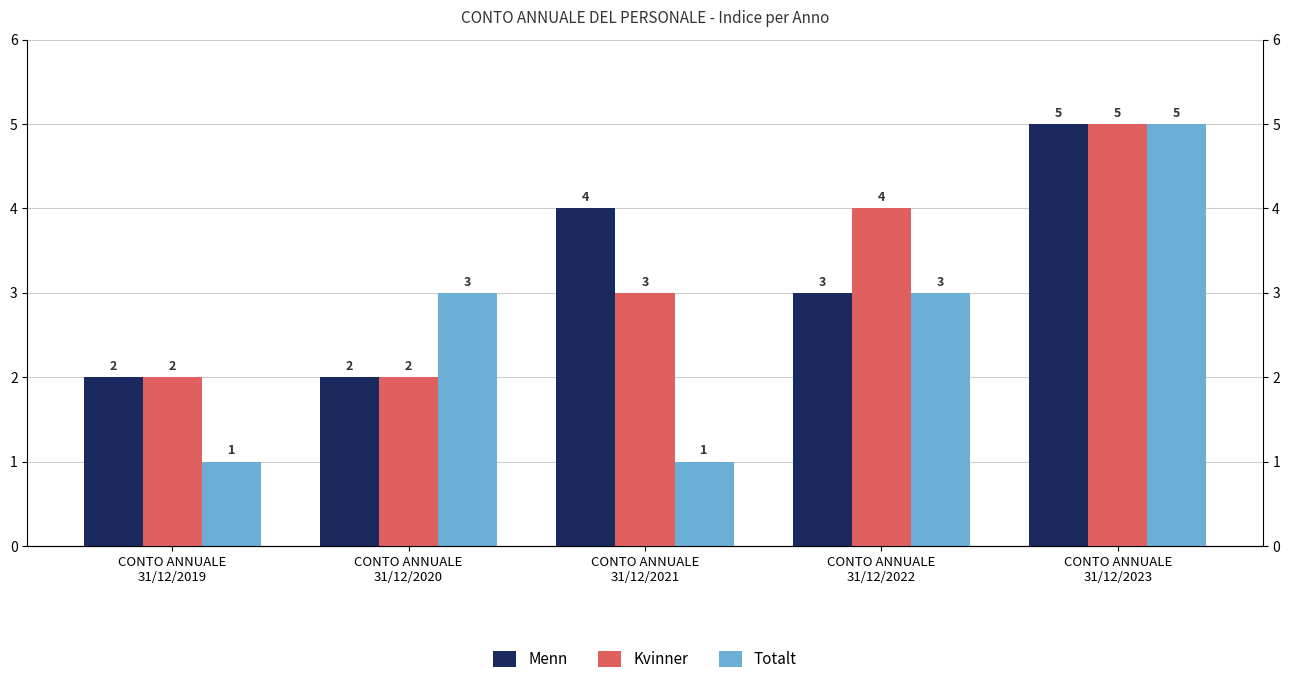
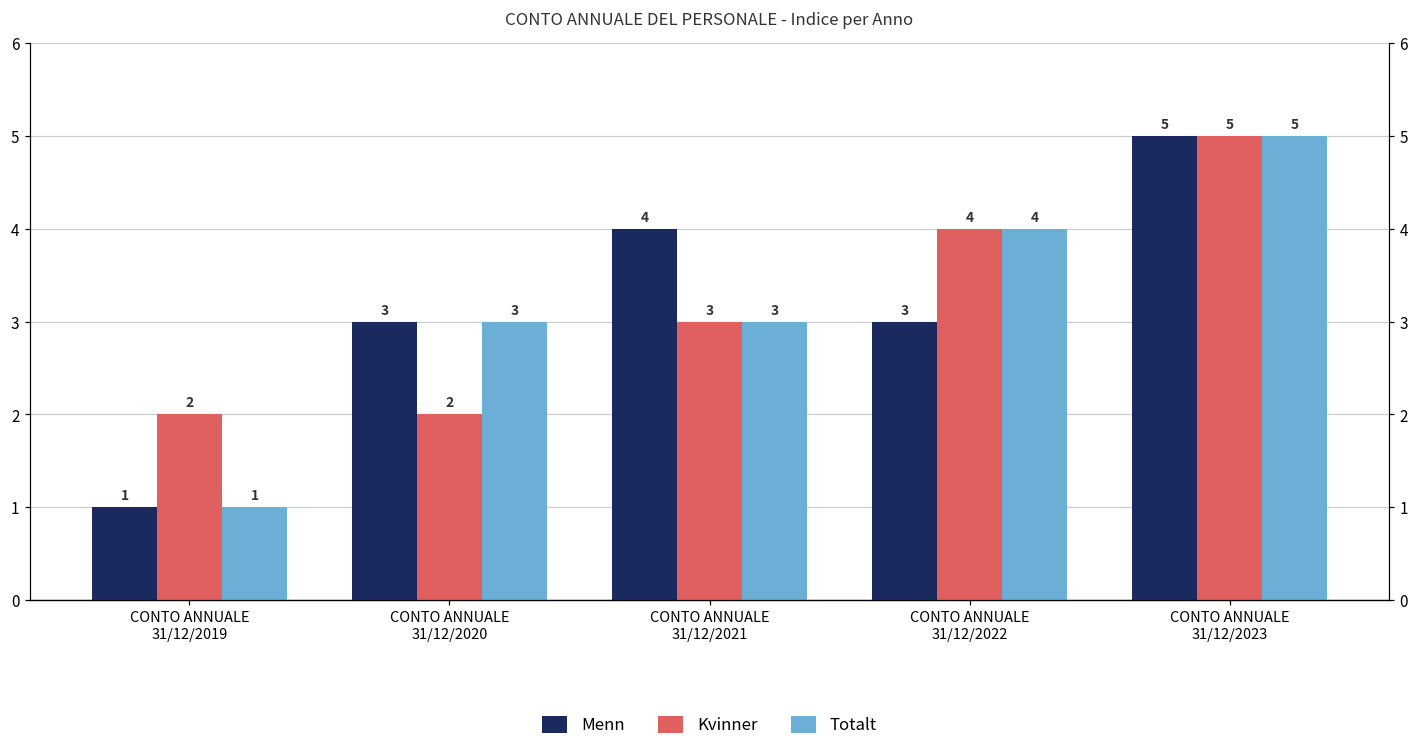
  {
    "Menn": {
-     "CONTO ANNUALE 31/12/2019": 2,
-     "CONTO ANNUALE 31/12/2020": 2,
+     "CONTO ANNUALE 31/12/2019": 1,
+     "CONTO ANNUALE 31/12/2020": 3,
      "CONTO ANNUALE 31/12/2021": 4,
      "CONTO ANNUALE 31/12/2022": 3,
      "CONTO ANNUALE 31/12/2023": 5
    },
    "Kvinner": {
      "CONTO ANNUALE 31/12/2019": 2,
      "CONTO ANNUALE 31/12/2020": 2,
      "CONTO ANNUALE 31/12/2021": 3,
      "CONTO ANNUALE 31/12/2022": 4,
      "CONTO ANNUALE 31/12/2023": 5
    },
    "Totalt": {
      "CONTO ANNUALE 31/12/2019": 1,
      "CONTO ANNUALE 31/12/2020": 3,
-     "CONTO ANNUALE 31/12/2021": 1,
-     "CONTO ANNUALE 31/12/2022": 3,
+     "CONTO ANNUALE 31/12/2021": 3,
+     "CONTO ANNUALE 31/12/2022": 4,
      "CONTO ANNUALE 31/12/2023": 5
    }
  }
